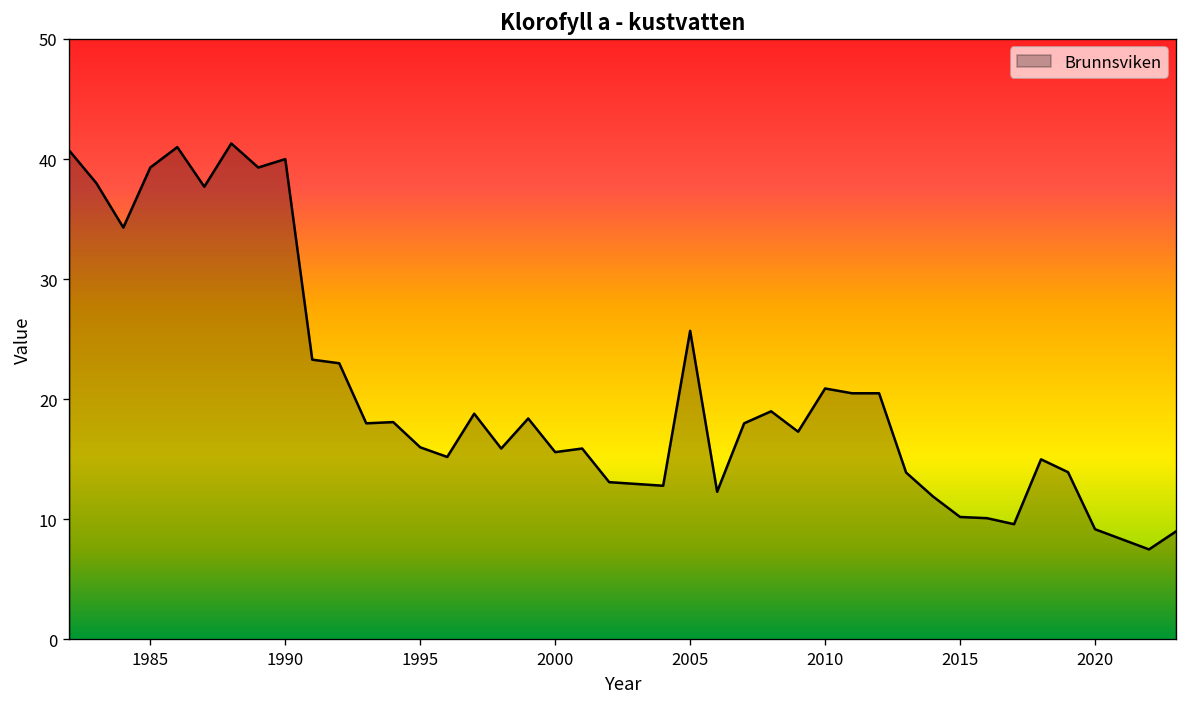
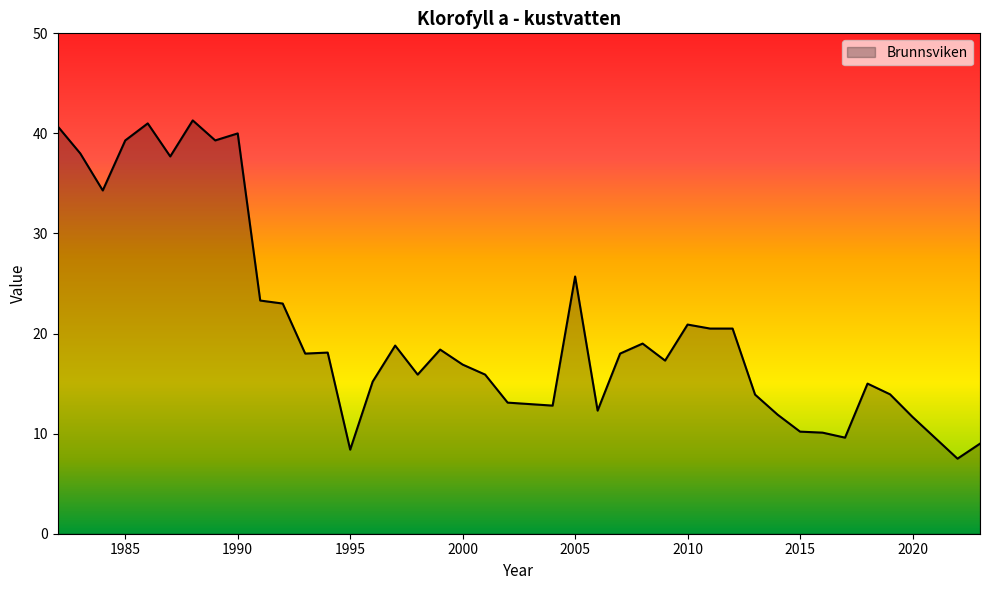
  {
    "1985": 39.3,
    "1990": 40.0,
-   "1995": 16.0,
-   "2000": 15.6,
+   "1995": 8.4,
+   "2000": 16.9,
    "2005": 25.7,
    "2010": 20.9,
    "2015": 10.2,
-   "2020": 9.2
+   "2020": 11.7
  }
